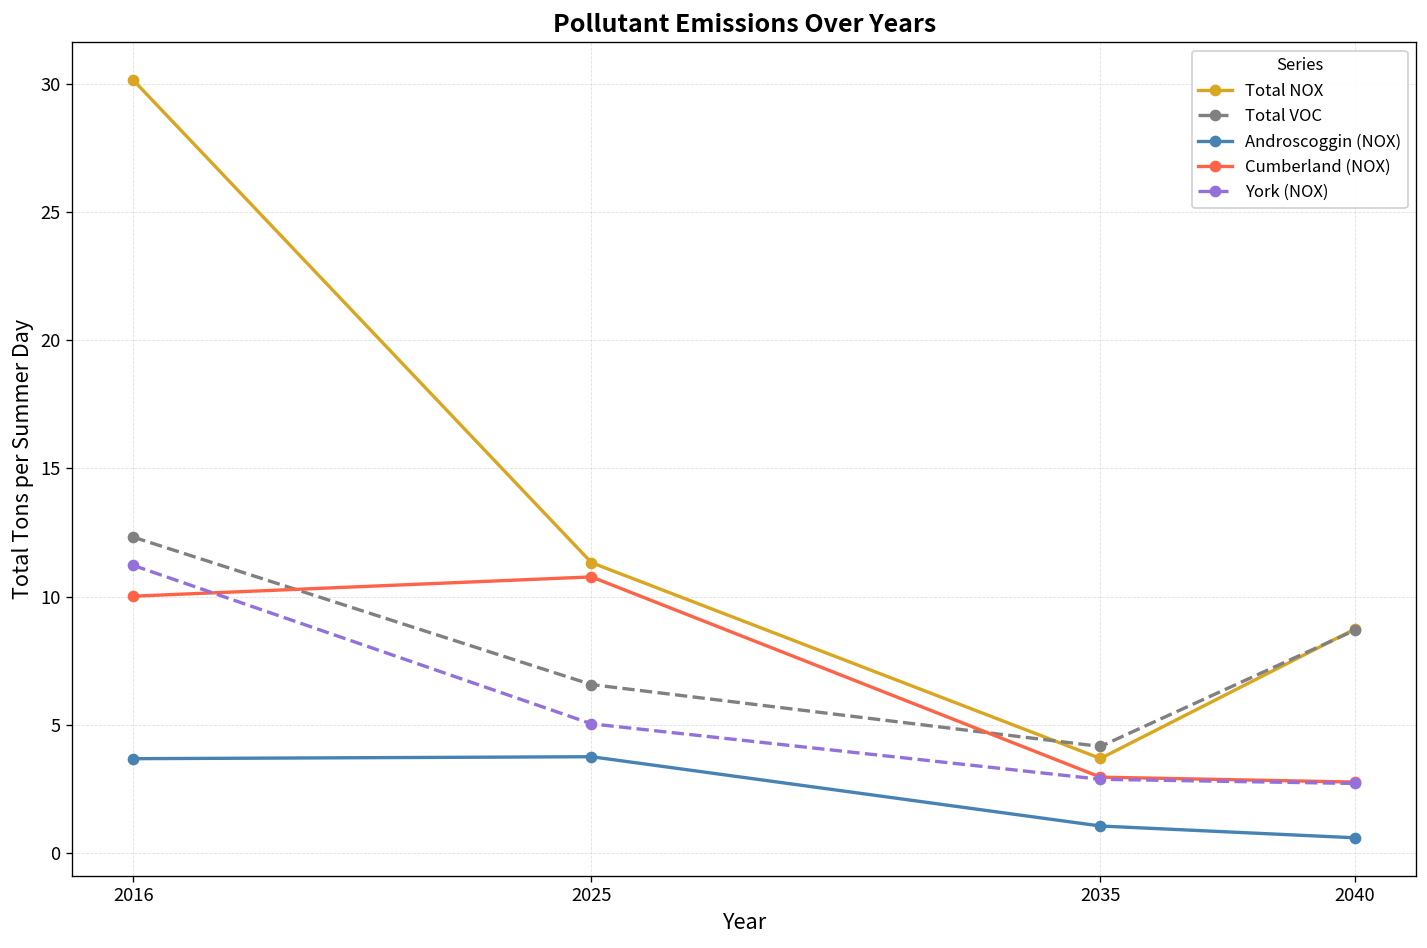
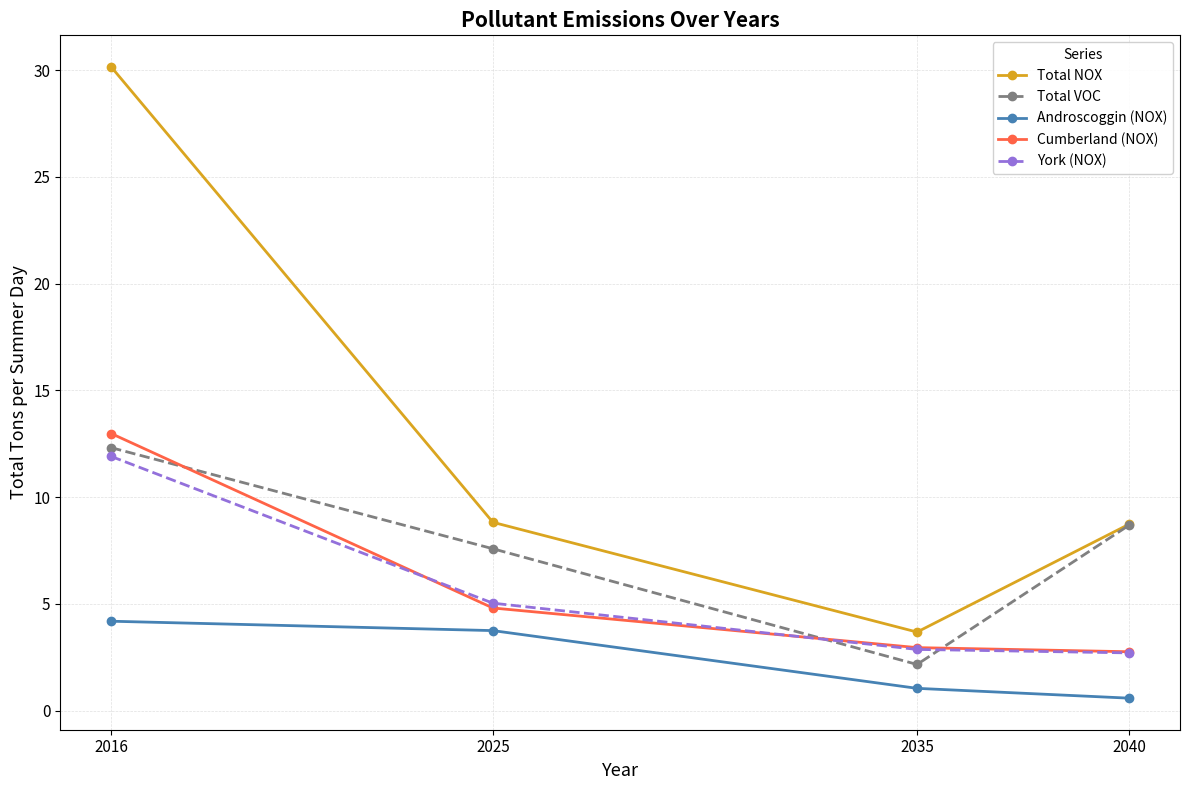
  {
    "Total NOX": {
      "2016": 30.1,
-     "2025": 11.3,
+     "2025": 8.8,
      "2035": 3.7
    },
    "Total VOC": {
      "2016": 12.3,
-     "2025": 6.6,
-     "2035": 4.2
+     "2025": 7.6,
+     "2035": 2.2
    },
    "Androscoggin (NOX)": {
-     "2016": 3.7,
+     "2016": 4.2,
      "2025": 3.8,
      "2035": 1.0,
      "2040": 0.6
    },
    "Cumberland (NOX)": {
-     "2016": 10.0,
-     "2025": 10.8
+     "2016": 13.0,
+     "2025": 4.8
    },
    "York (NOX)": {
-     "2016": 11.2,
+     "2016": 11.9,
      "2025": 5.0
    }
  }
